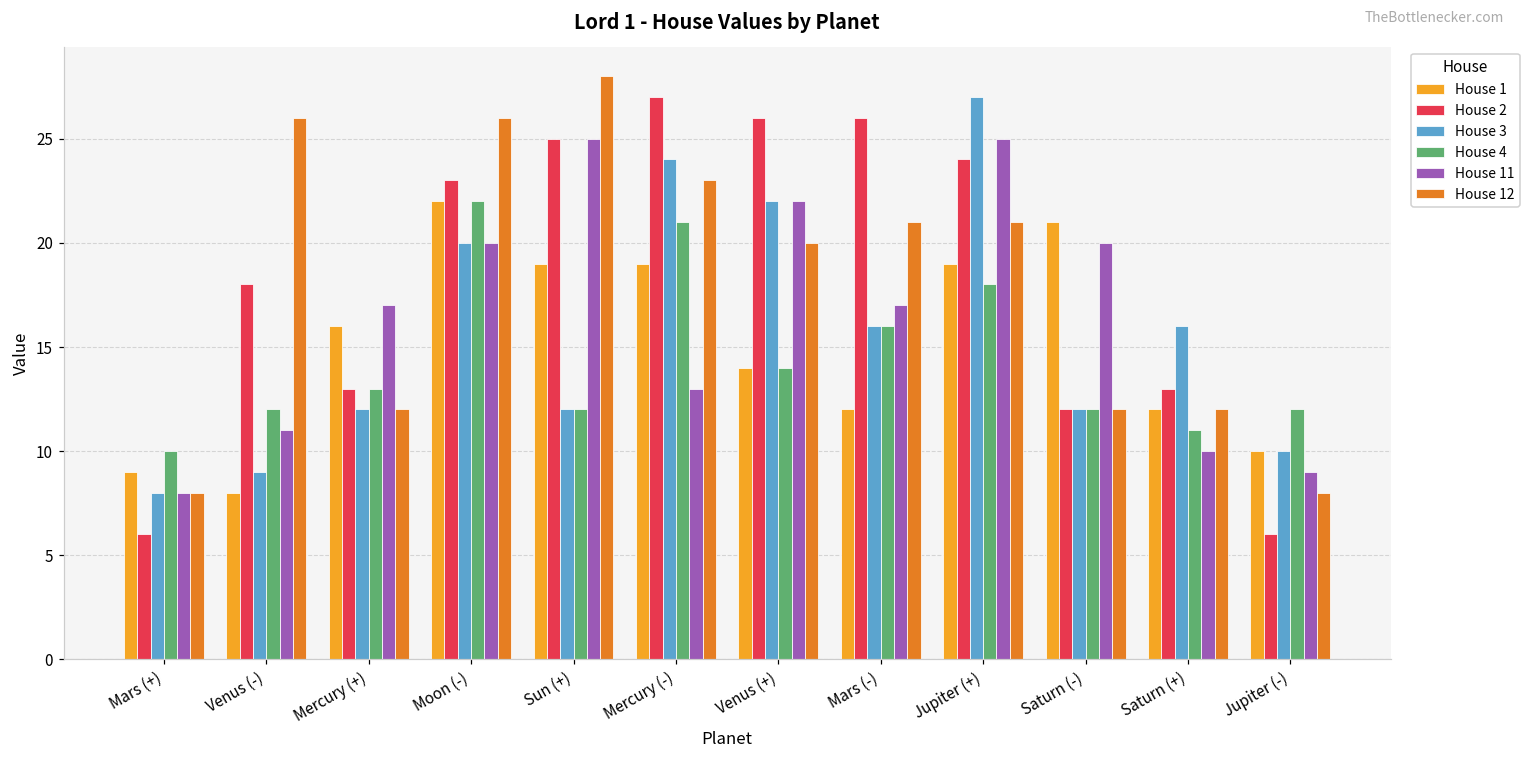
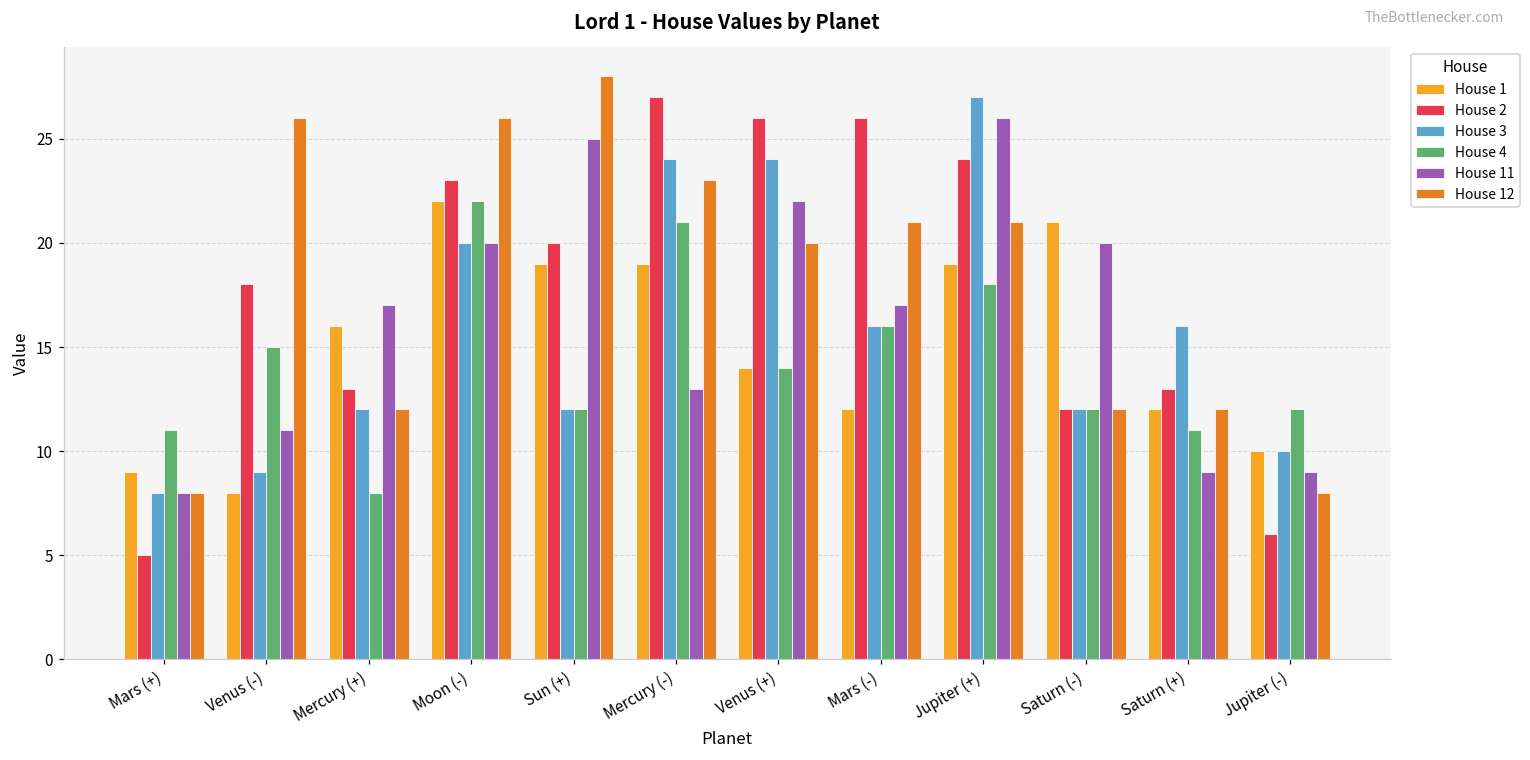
  {
    "House 2": {
-     "Mars (+)": 6,
+     "Mars (+)": 5,
      "Venus (-)": 18,
      "Mercury (+)": 13,
      "Moon (-)": 23,
-     "Sun (+)": 25,
+     "Sun (+)": 20,
      "Mercury (-)": 27,
      "Venus (+)": 26,
      "Mars (-)": 26,
      "Jupiter (+)": 24,
      "Saturn (-)": 12,
      "Saturn (+)": 13,
      "Jupiter (-)": 6
    },
    "House 3": {
      "Mars (+)": 8,
      "Venus (-)": 9,
      "Mercury (+)": 12,
      "Moon (-)": 20,
      "Sun (+)": 12,
      "Mercury (-)": 24,
-     "Venus (+)": 22,
+     "Venus (+)": 24,
      "Mars (-)": 16,
      "Jupiter (+)": 27,
      "Saturn (-)": 12,
      "Saturn (+)": 16,
      "Jupiter (-)": 10
    },
    "House 4": {
-     "Mars (+)": 10,
-     "Venus (-)": 12,
-     "Mercury (+)": 13,
+     "Mars (+)": 11,
+     "Venus (-)": 15,
+     "Mercury (+)": 8,
      "Moon (-)": 22,
      "Sun (+)": 12,
      "Mercury (-)": 21,
      "Venus (+)": 14,
      "Mars (-)": 16,
      "Jupiter (+)": 18,
      "Saturn (-)": 12,
      "Saturn (+)": 11,
      "Jupiter (-)": 12
    },
    "House 11": {
      "Mars (+)": 8,
      "Venus (-)": 11,
      "Mercury (+)": 17,
      "Moon (-)": 20,
      "Sun (+)": 25,
      "Mercury (-)": 13,
      "Venus (+)": 22,
      "Mars (-)": 17,
-     "Jupiter (+)": 25,
+     "Jupiter (+)": 26,
      "Saturn (-)": 20,
-     "Saturn (+)": 10,
+     "Saturn (+)": 9,
      "Jupiter (-)": 9
    }
  }
